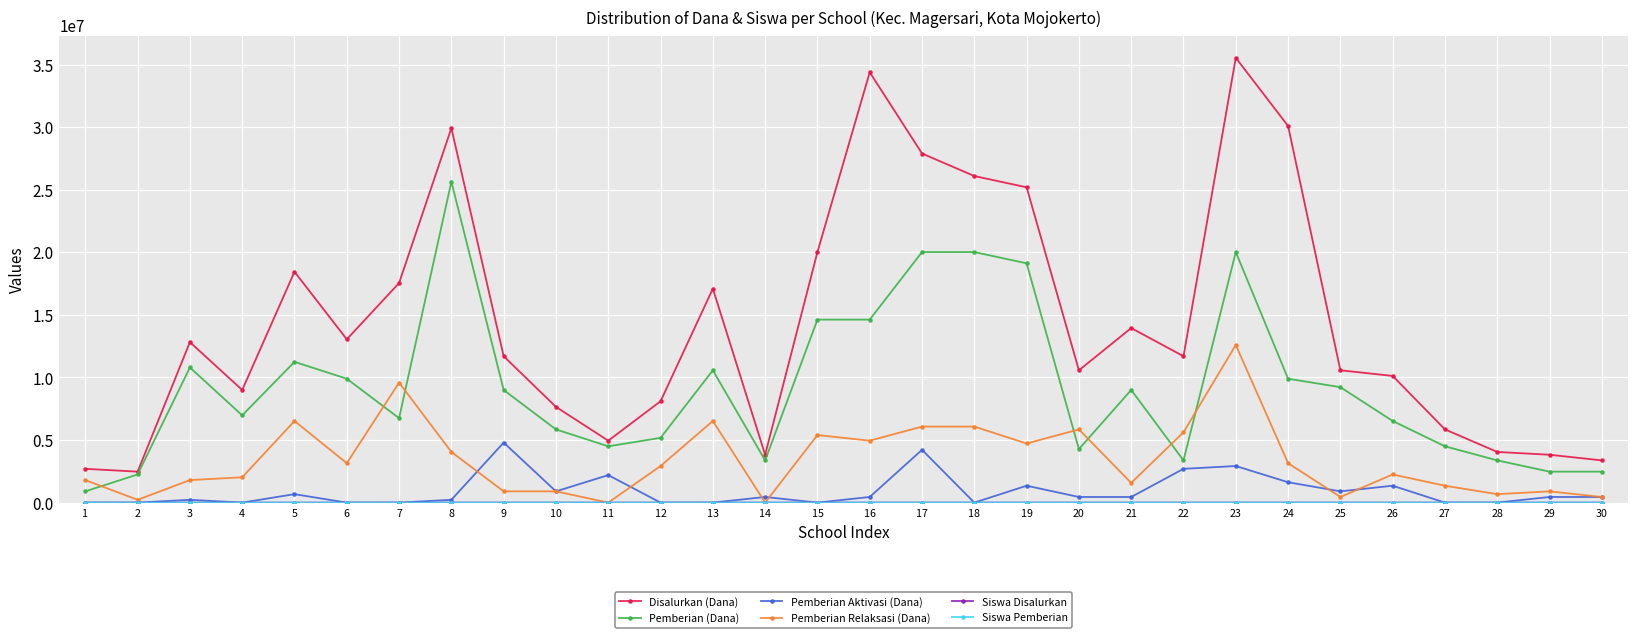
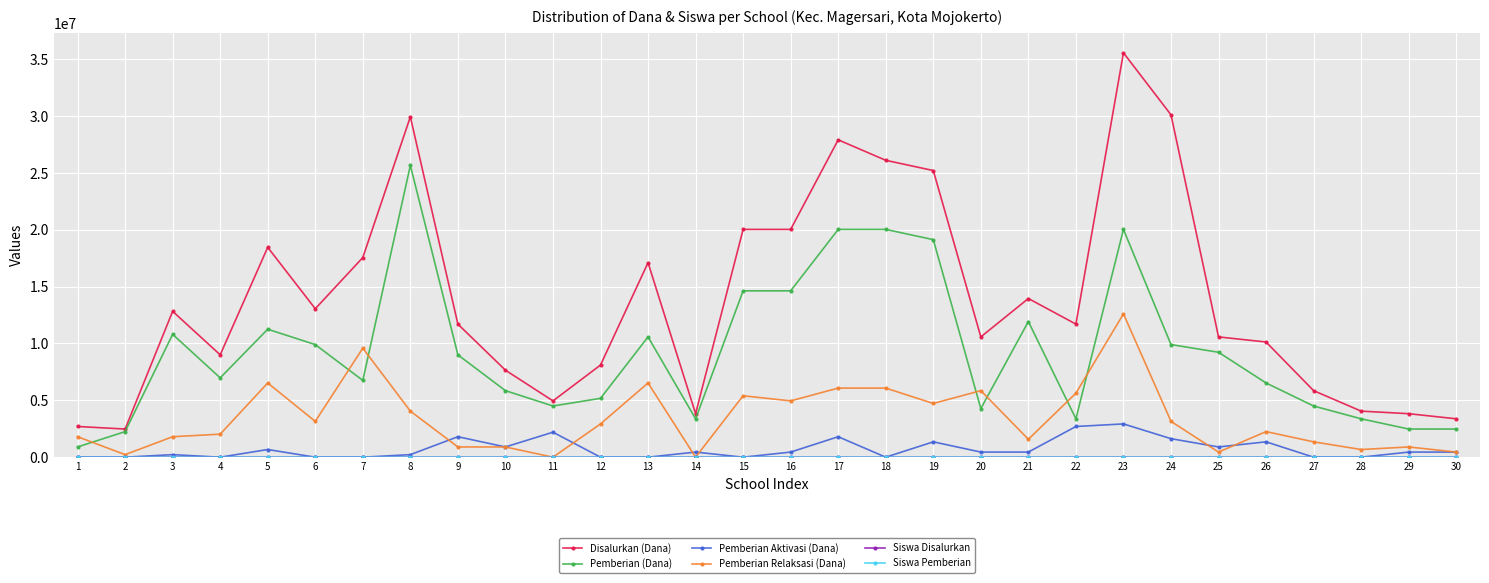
  {
    "Disalurkan (Dana)": {
      "1": 2700000,
      "2": 2500000,
      "3": 12800000,
      "4": 9000000,
      "5": 18500000,
      "6": 13100000,
      "7": 17600000,
      "8": 29900000,
      "9": 11700000,
      "10": 7700000,
      "11": 5000000,
      "12": 8100000,
      "13": 17100000,
      "14": 3800000,
      "15": 20000000,
-     "16": 34400000,
+     "16": 20000000,
      "17": 27900000,
      "18": 26100000,
      "19": 25200000,
      "20": 10600000,
      "21": 14000000,
      "22": 11700000,
      "23": 35600000,
      "24": 30100000,
      "25": 10600000,
      "26": 10100000,
      "27": 5900000,
      "28": 4100000,
      "29": 3800000,
      "30": 3400000
    },
    "Pemberian (Dana)": {
      "1": 900000,
      "2": 2300000,
      "3": 10800000,
      "4": 7000000,
      "5": 11300000,
      "6": 9900000,
      "7": 6800000,
      "8": 25700000,
      "9": 9000000,
      "10": 5900000,
      "11": 4500000,
      "12": 5200000,
      "13": 10600000,
      "14": 3400000,
      "15": 14600000,
      "16": 14600000,
      "17": 20000000,
      "18": 20000000,
      "19": 19100000,
      "20": 4300000,
-     "21": 9000000,
+     "21": 11900000,
      "22": 3400000,
      "23": 20000000,
      "24": 9900000,
      "25": 9200000,
      "26": 6500000,
      "27": 4500000,
      "28": 3400000,
      "29": 2500000,
      "30": 2500000
    },
    "Pemberian Aktivasi (Dana)": {
      "3": 200000,
      "5": 700000,
      "8": 200000,
-     "9": 4800000,
+     "9": 1800000,
      "11": 2200000,
      "14": 500000,
      "16": 500000,
-     "17": 4200000,
+     "17": 1800000,
      "19": 1400000,
      "20": 500000,
      "21": 500000,
      "22": 2700000,
      "23": 2900000,
      "24": 1600000,
      "25": 900000,
      "26": 1400000,
      "29": 500000
    },
    "Pemberian Relaksasi (Dana)": {
      "1": 1800000,
      "2": 200000,
      "3": 1800000,
      "4": 2000000,
      "5": 6500000,
      "6": 3200000,
      "7": 9600000,
      "8": 4100000,
      "9": 900000,
      "12": 2900000,
      "13": 6500000,
      "15": 5400000,
      "16": 5000000,
      "17": 6100000,
      "18": 6100000,
      "19": 4700000,
      "20": 5900000,
      "21": 1600000,
      "22": 5600000,
      "23": 12600000,
      "24": 3200000,
      "25": 500000,
      "26": 2300000,
      "27": 1400000,
      "28": 700000,
      "29": 900000
    },
    "Siswa Pemberian": {
      "3": 0,
      "5": 0,
      "8": 0,
      "9": 0,
      "10": 0,
      "16": 0,
      "17": 0,
      "19": 0,
      "20": 0,
      "21": 0,
      "22": 0,
      "23": 0,
      "24": 0,
      "25": 0,
      "26": 0,
      "29": 0,
      "30": 0
    }
  }
